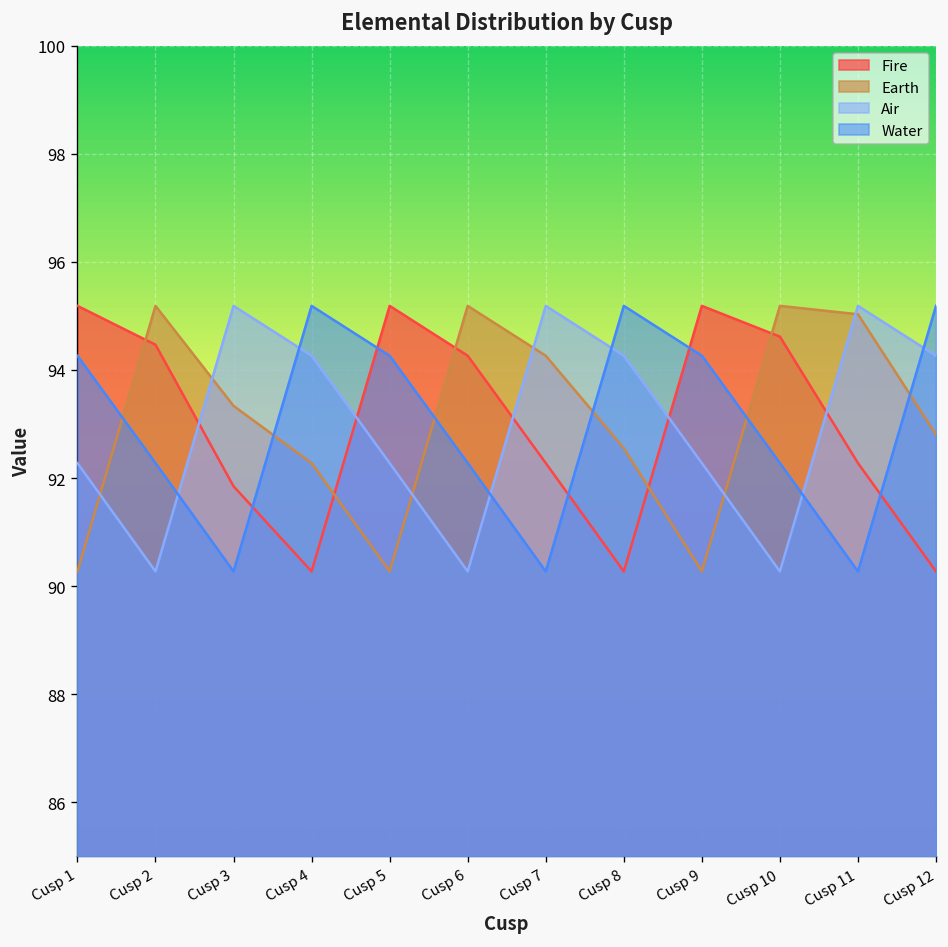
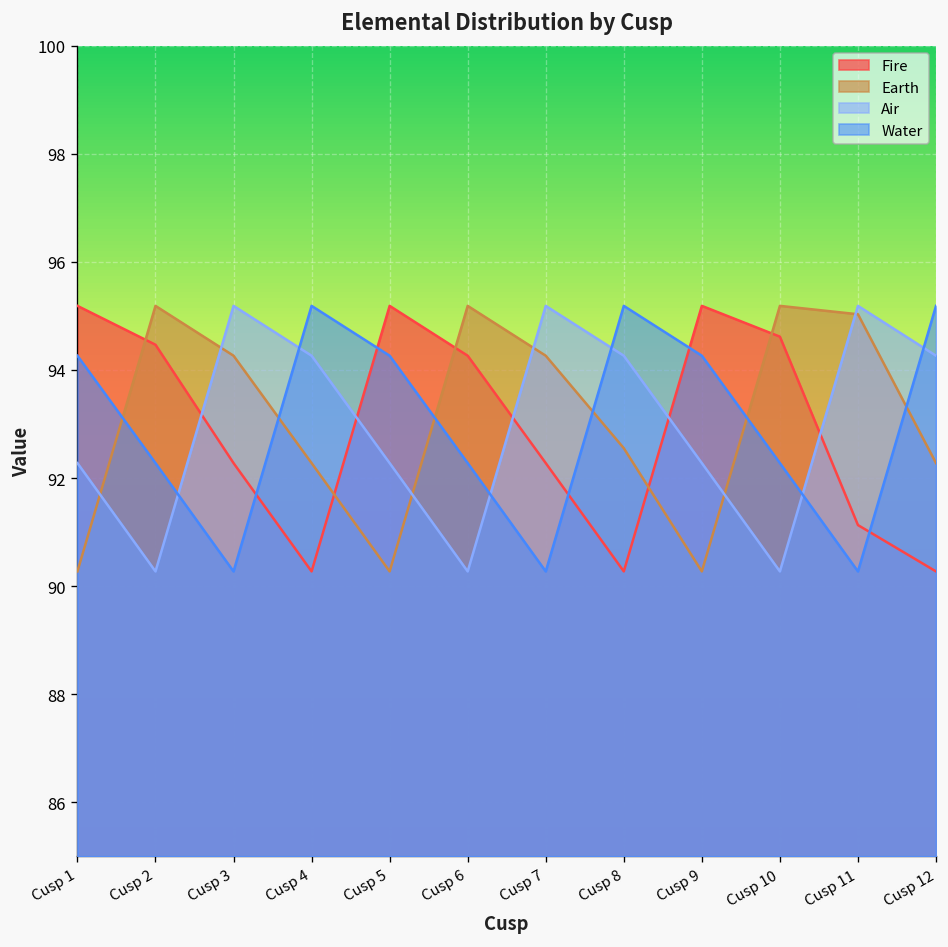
  {
    "Fire": {
      "Cusp 1": 95.2,
      "Cusp 2": 94.5,
-     "Cusp 3": 91.8,
+     "Cusp 3": 92.3,
      "Cusp 4": 90.3,
      "Cusp 5": 95.2,
      "Cusp 6": 94.3,
      "Cusp 7": 92.3,
      "Cusp 8": 90.3,
      "Cusp 9": 95.2,
      "Cusp 10": 94.6,
-     "Cusp 11": 92.3,
+     "Cusp 11": 91.1,
      "Cusp 12": 90.3
    },
    "Earth": {
      "Cusp 1": 90.3,
      "Cusp 2": 95.2,
-     "Cusp 3": 93.3,
+     "Cusp 3": 94.3,
      "Cusp 4": 92.3,
      "Cusp 5": 90.3,
      "Cusp 6": 95.2,
      "Cusp 7": 94.3,
      "Cusp 8": 92.6,
      "Cusp 9": 90.3,
      "Cusp 10": 95.2,
      "Cusp 11": 95.0,
-     "Cusp 12": 92.8
+     "Cusp 12": 92.3
    }
  }
